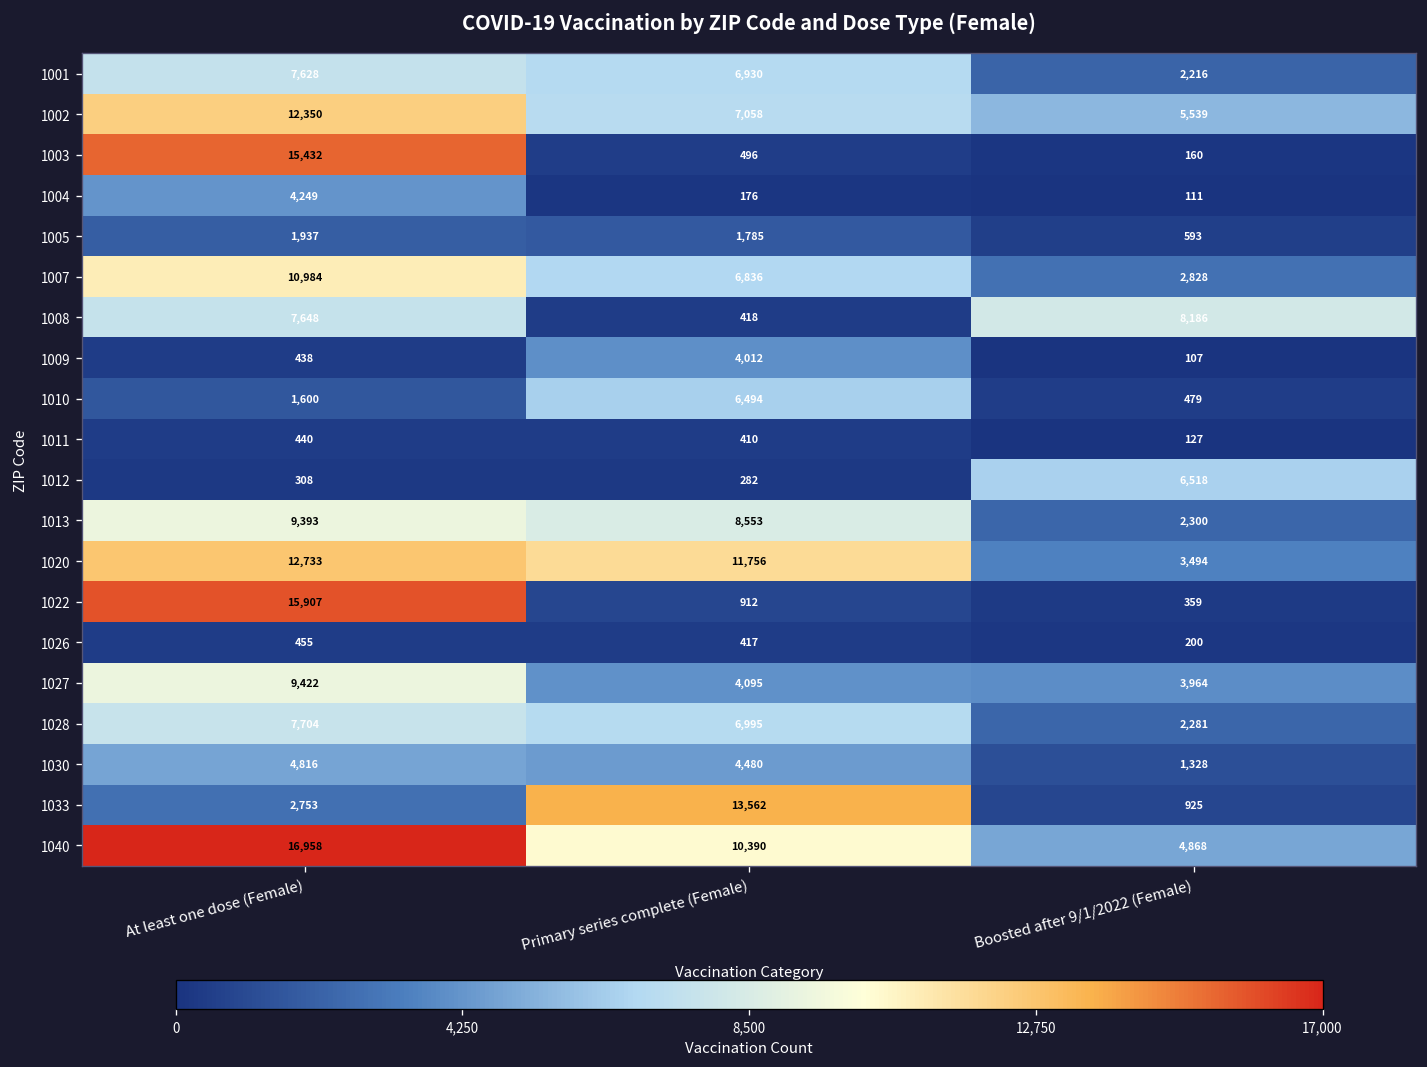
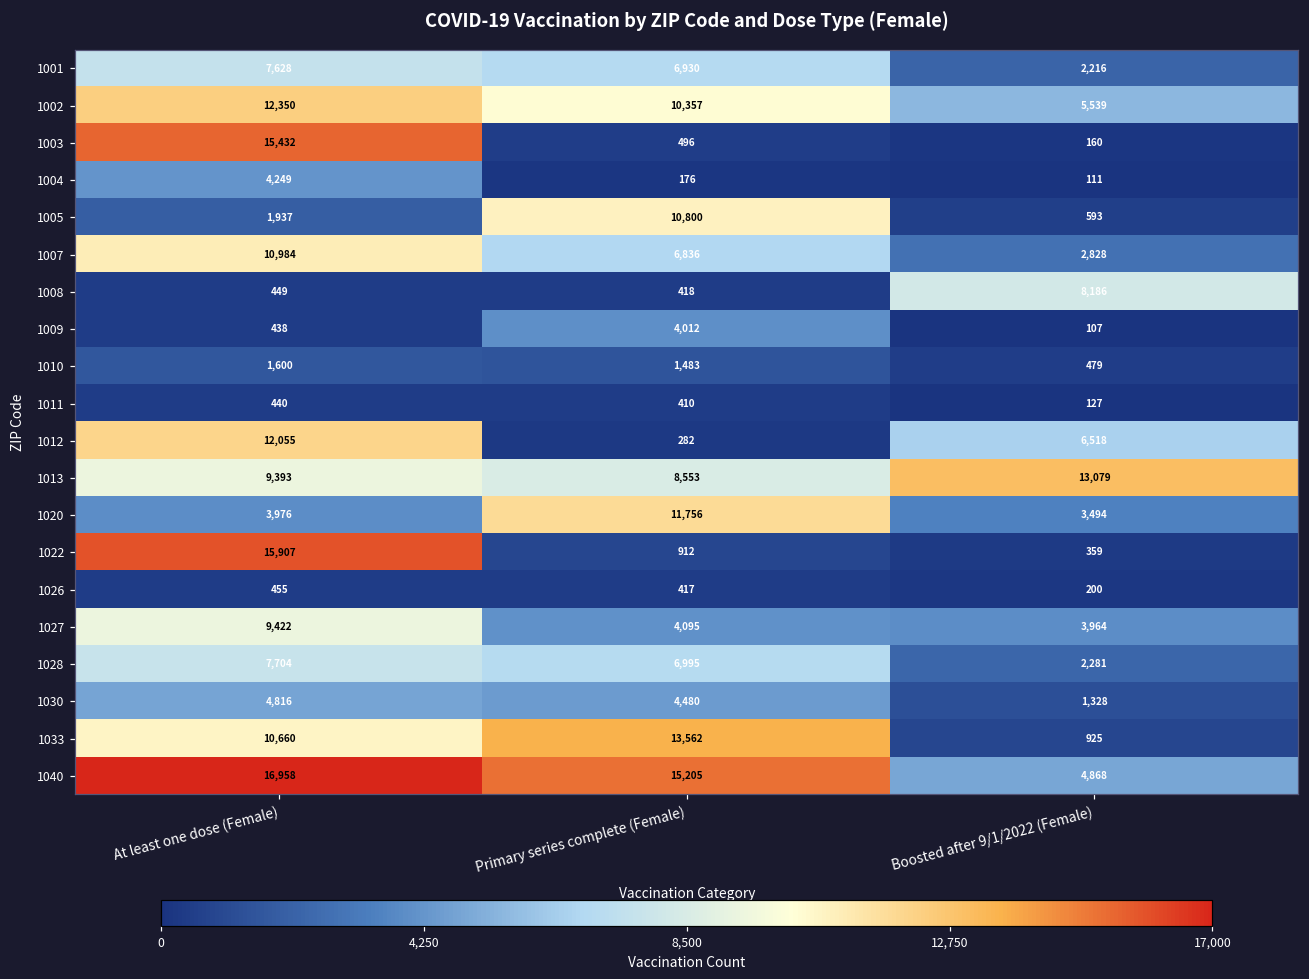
  {
    "1001": {
      "At least one dose (Female)": "7,628",
      "Primary series complete (Female)": "6,930",
      "Boosted after 9/1/2022 (Female)": "2,216"
    },
    "1002": {
      "At least one dose (Female)": "12,350",
-     "Primary series complete (Female)": "7,058",
+     "Primary series complete (Female)": "10,357",
      "Boosted after 9/1/2022 (Female)": "5,539"
    },
    "1003": {
      "At least one dose (Female)": "15,432",
      "Primary series complete (Female)": "496",
      "Boosted after 9/1/2022 (Female)": "160"
    },
    "1004": {
      "At least one dose (Female)": "4,249",
      "Primary series complete (Female)": "176",
      "Boosted after 9/1/2022 (Female)": "111"
    },
    "1005": {
      "At least one dose (Female)": "1,937",
-     "Primary series complete (Female)": "1,785",
+     "Primary series complete (Female)": "10,800",
      "Boosted after 9/1/2022 (Female)": "593"
    },
    "1007": {
      "At least one dose (Female)": "10,984",
      "Primary series complete (Female)": "6,836",
      "Boosted after 9/1/2022 (Female)": "2,828"
    },
    "1008": {
-     "At least one dose (Female)": "7,648",
+     "At least one dose (Female)": "449",
      "Primary series complete (Female)": "418"
    },
    "1009": {
      "At least one dose (Female)": "438",
      "Primary series complete (Female)": "4,012",
      "Boosted after 9/1/2022 (Female)": "107"
    },
    "1010": {
      "At least one dose (Female)": "1,600",
-     "Primary series complete (Female)": "6,494",
+     "Primary series complete (Female)": "1,483",
      "Boosted after 9/1/2022 (Female)": "479"
    },
    "1011": {
      "At least one dose (Female)": "440",
      "Primary series complete (Female)": "410",
      "Boosted after 9/1/2022 (Female)": "127"
    },
    "1012": {
-     "At least one dose (Female)": "308",
+     "At least one dose (Female)": "12,055",
      "Primary series complete (Female)": "282",
      "Boosted after 9/1/2022 (Female)": "6,518"
    },
    "1013": {
      "At least one dose (Female)": "9,393",
      "Primary series complete (Female)": "8,553",
-     "Boosted after 9/1/2022 (Female)": "2,300"
+     "Boosted after 9/1/2022 (Female)": "13,079"
    },
    "1020": {
-     "At least one dose (Female)": "12,733",
+     "At least one dose (Female)": "3,976",
      "Primary series complete (Female)": "11,756",
      "Boosted after 9/1/2022 (Female)": "3,494"
    },
    "1022": {
      "At least one dose (Female)": "15,907",
      "Primary series complete (Female)": "912",
      "Boosted after 9/1/2022 (Female)": "359"
    },
    "1026": {
      "At least one dose (Female)": "455",
      "Primary series complete (Female)": "417",
      "Boosted after 9/1/2022 (Female)": "200"
    },
    "1027": {
      "At least one dose (Female)": "9,422",
      "Primary series complete (Female)": "4,095",
      "Boosted after 9/1/2022 (Female)": "3,964"
    },
    "1028": {
      "At least one dose (Female)": "7,704",
      "Primary series complete (Female)": "6,995",
      "Boosted after 9/1/2022 (Female)": "2,281"
    },
    "1030": {
      "At least one dose (Female)": "4,816",
      "Primary series complete (Female)": "4,480",
      "Boosted after 9/1/2022 (Female)": "1,328"
    },
    "1033": {
-     "At least one dose (Female)": "2,753",
+     "At least one dose (Female)": "10,660",
      "Primary series complete (Female)": "13,562",
      "Boosted after 9/1/2022 (Female)": "925"
    },
    "1040": {
      "At least one dose (Female)": "16,958",
-     "Primary series complete (Female)": "10,390",
+     "Primary series complete (Female)": "15,205",
      "Boosted after 9/1/2022 (Female)": "4,868"
    }
  }
